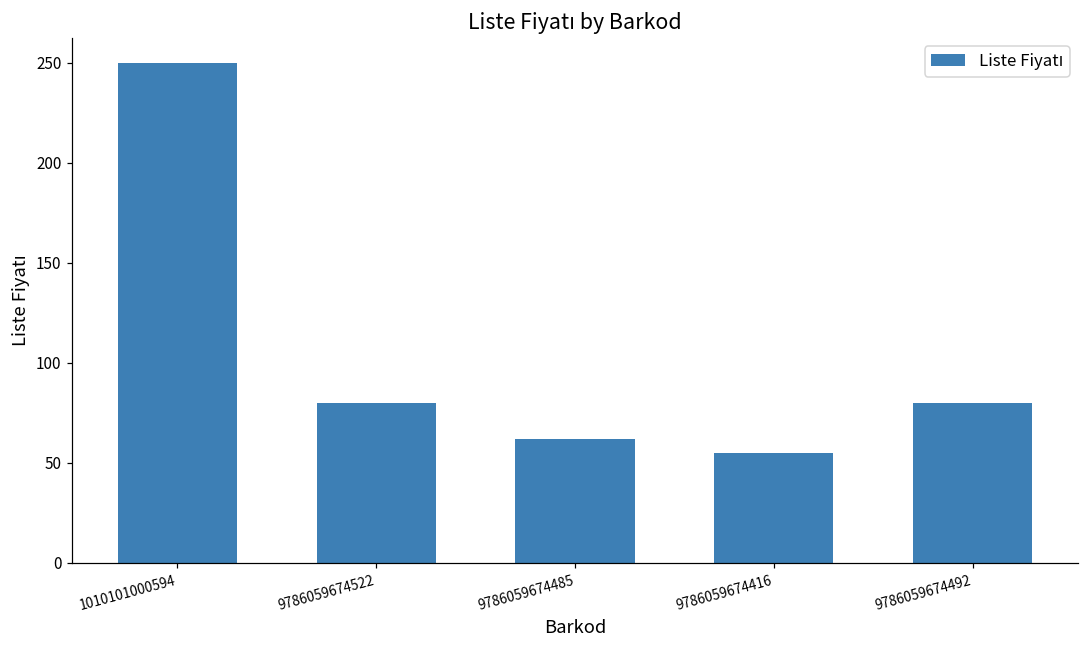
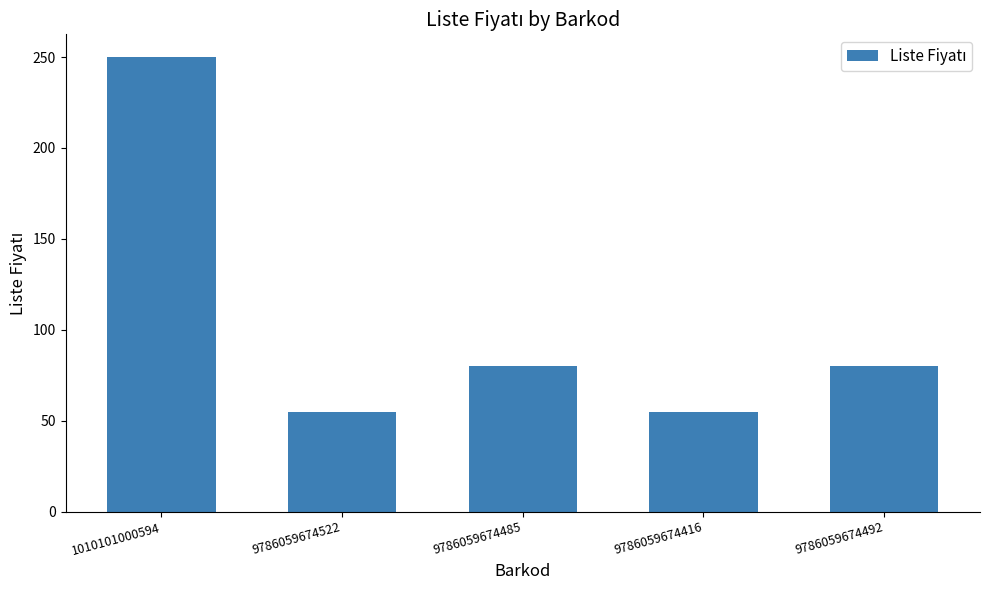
  {
    "1010101000594": 250,
-   "9786059674522": 80,
-   "9786059674485": 62,
+   "9786059674522": 55,
+   "9786059674485": 80,
    "9786059674416": 55,
    "9786059674492": 80
  }
